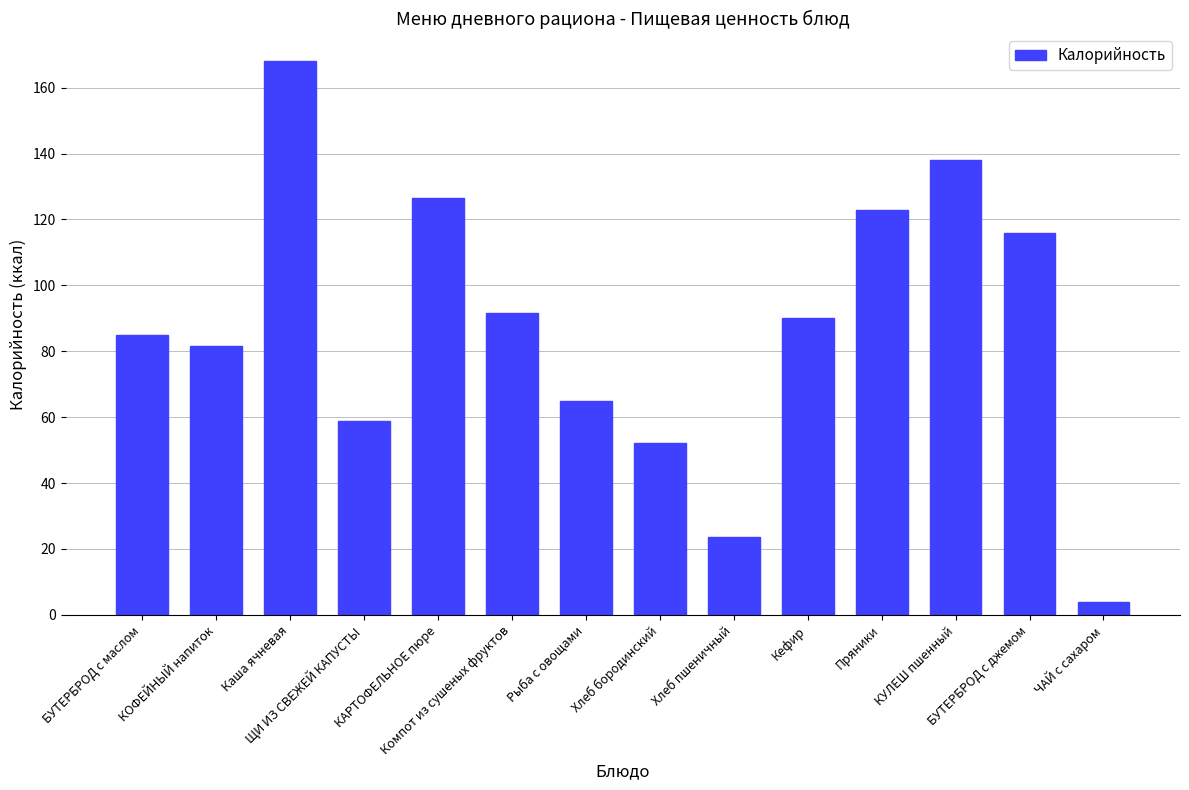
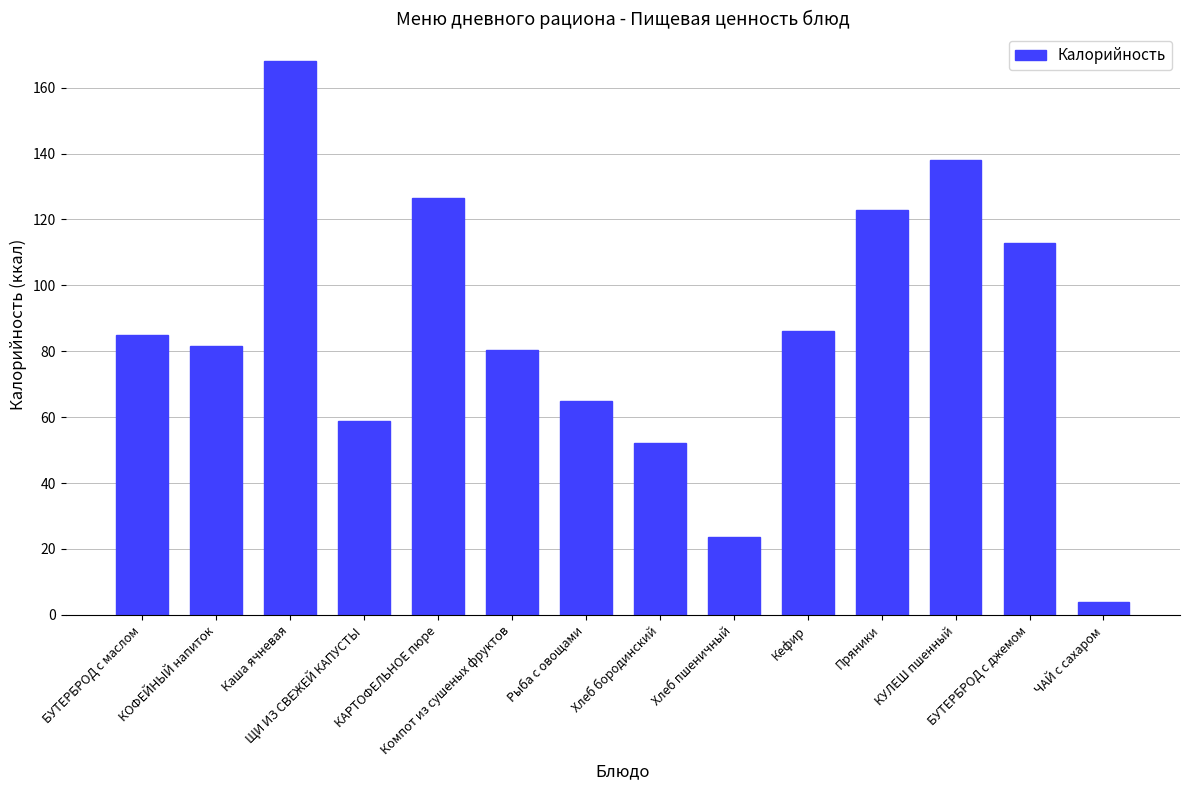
  {
    "БУТЕРБРОД с маслом": 85,
    "КОФЕЙНЫЙ напиток": 82,
    "Каша ячневая": 168,
    "ЩИ ИЗ СВЕЖЕЙ КАПУСТЫ": 59,
    "КАРТОФЕЛЬНОЕ пюре": 127,
-   "Компот из сушеных фруктов": 92,
+   "Компот из сушеных фруктов": 80,
    "Рыба с овощами": 65,
    "Хлеб бородинский": 52,
    "Хлеб пшеничный": 24,
-   "Кефир": 90,
+   "Кефир": 86,
    "Пряники": 123,
    "КУЛЕШ пшенный": 138,
-   "БУТЕРБРОД с джемом": 116,
+   "БУТЕРБРОД с джемом": 113,
    "ЧАЙ с сахаром": 4
  }
